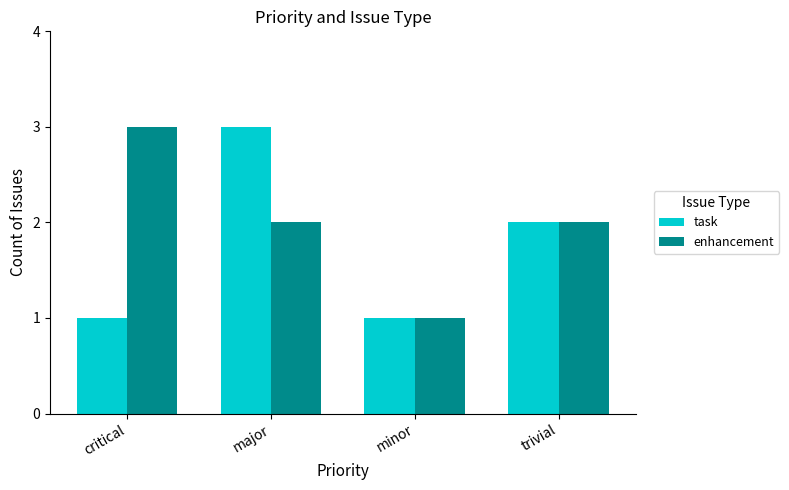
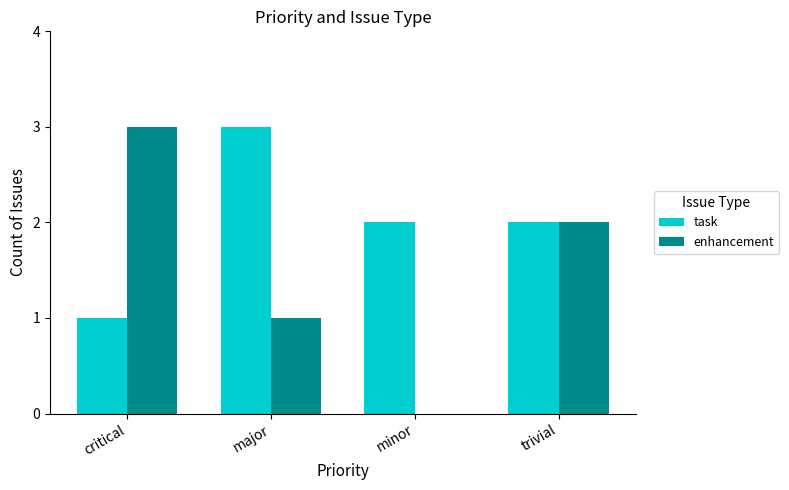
  {
    "task": {
      "critical": 1,
      "major": 3,
-     "minor": 1,
+     "minor": 2,
      "trivial": 2
    },
    "enhancement": {
      "critical": 3,
-     "major": 2,
-     "minor": 1,
+     "major": 1,
+     "minor": 0,
      "trivial": 2
    }
  }
